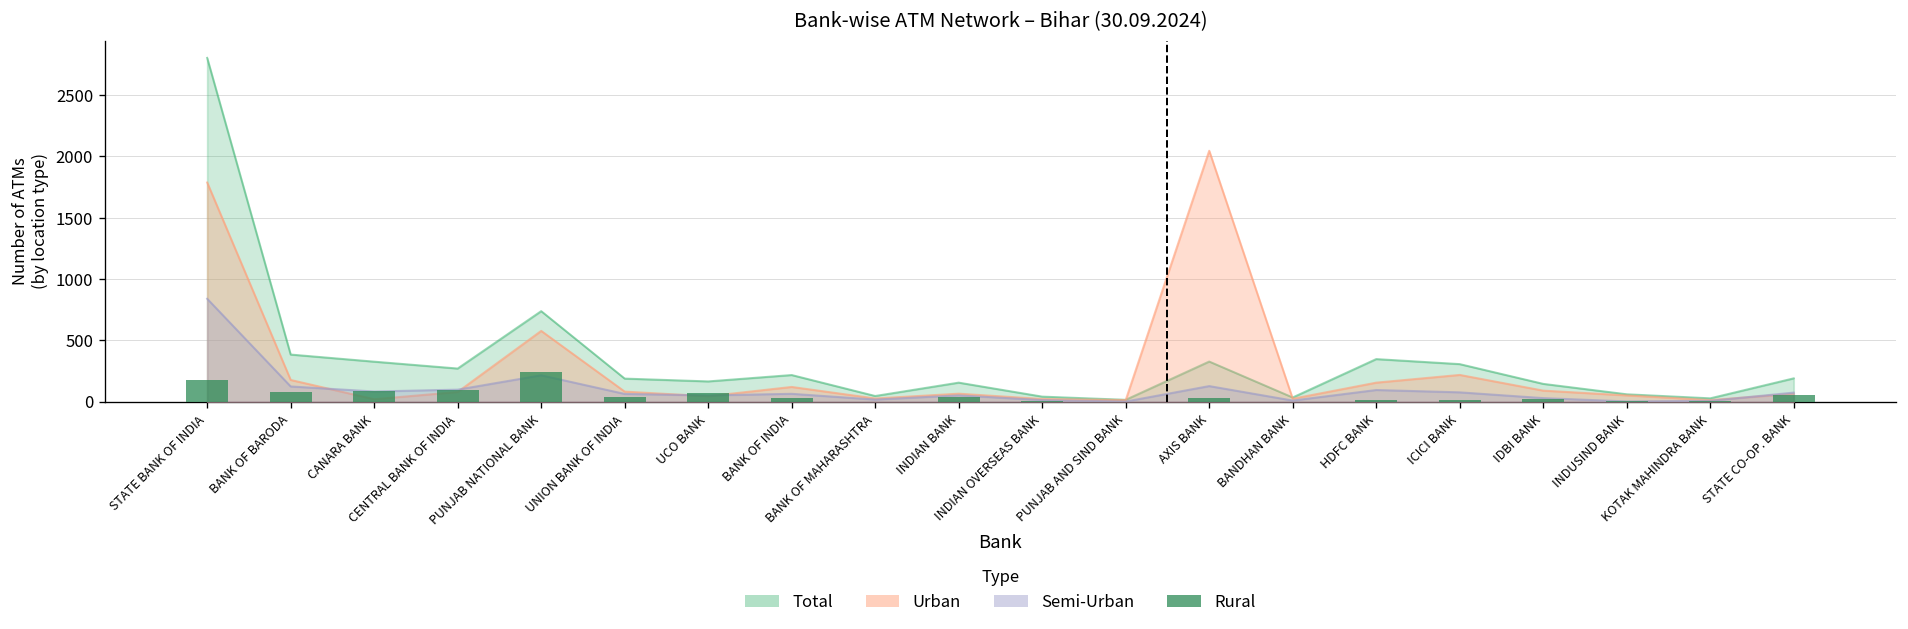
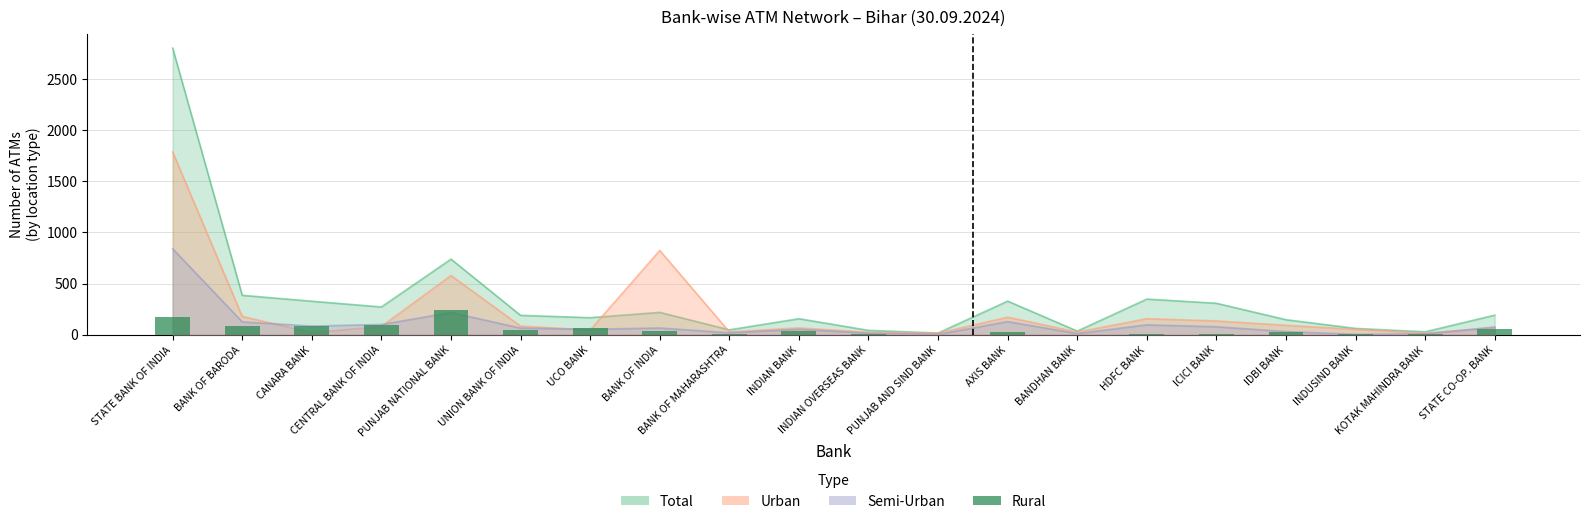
  {
    "Urban": {
      "STATE BANK OF INDIA": 1790,
      "BANK OF BARODA": 180,
      "CANARA BANK": 20,
      "PUNJAB NATIONAL BANK": 580,
-     "BANK OF INDIA": 120,
-     "AXIS BANK": 2050,
+     "BANK OF INDIA": 820,
+     "AXIS BANK": 170,
      "HDFC BANK": 160,
-     "ICICI BANK": 220,
+     "ICICI BANK": 130,
      "IDBI BANK": 90
    }
  }
